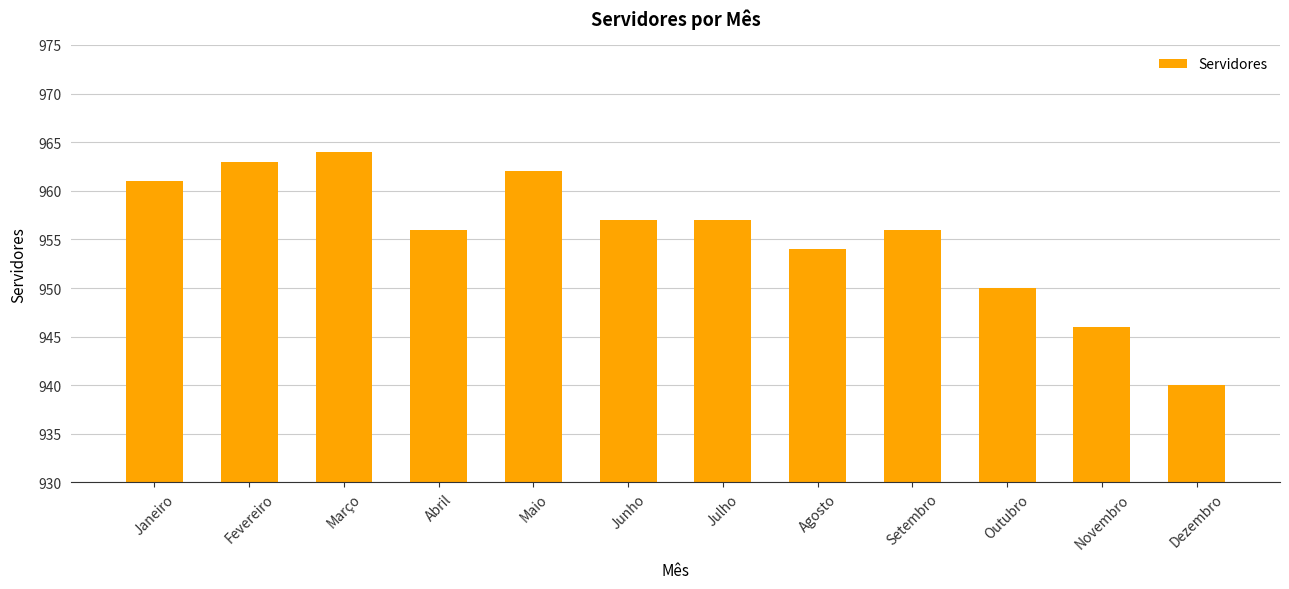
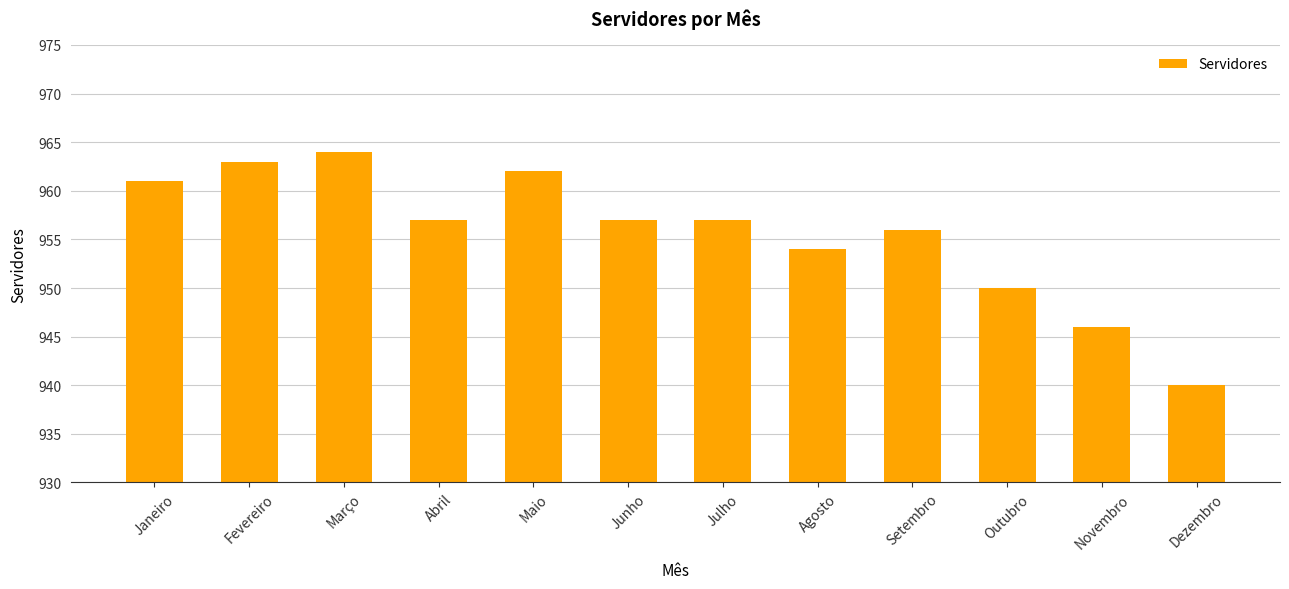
  {
    "Janeiro": 961,
    "Fevereiro": 963,
    "Março": 964,
-   "Abril": 956,
+   "Abril": 957,
    "Maio": 962,
    "Junho": 957,
    "Julho": 957,
    "Agosto": 954,
    "Setembro": 956,
    "Outubro": 950,
    "Novembro": 946,
    "Dezembro": 940
  }
